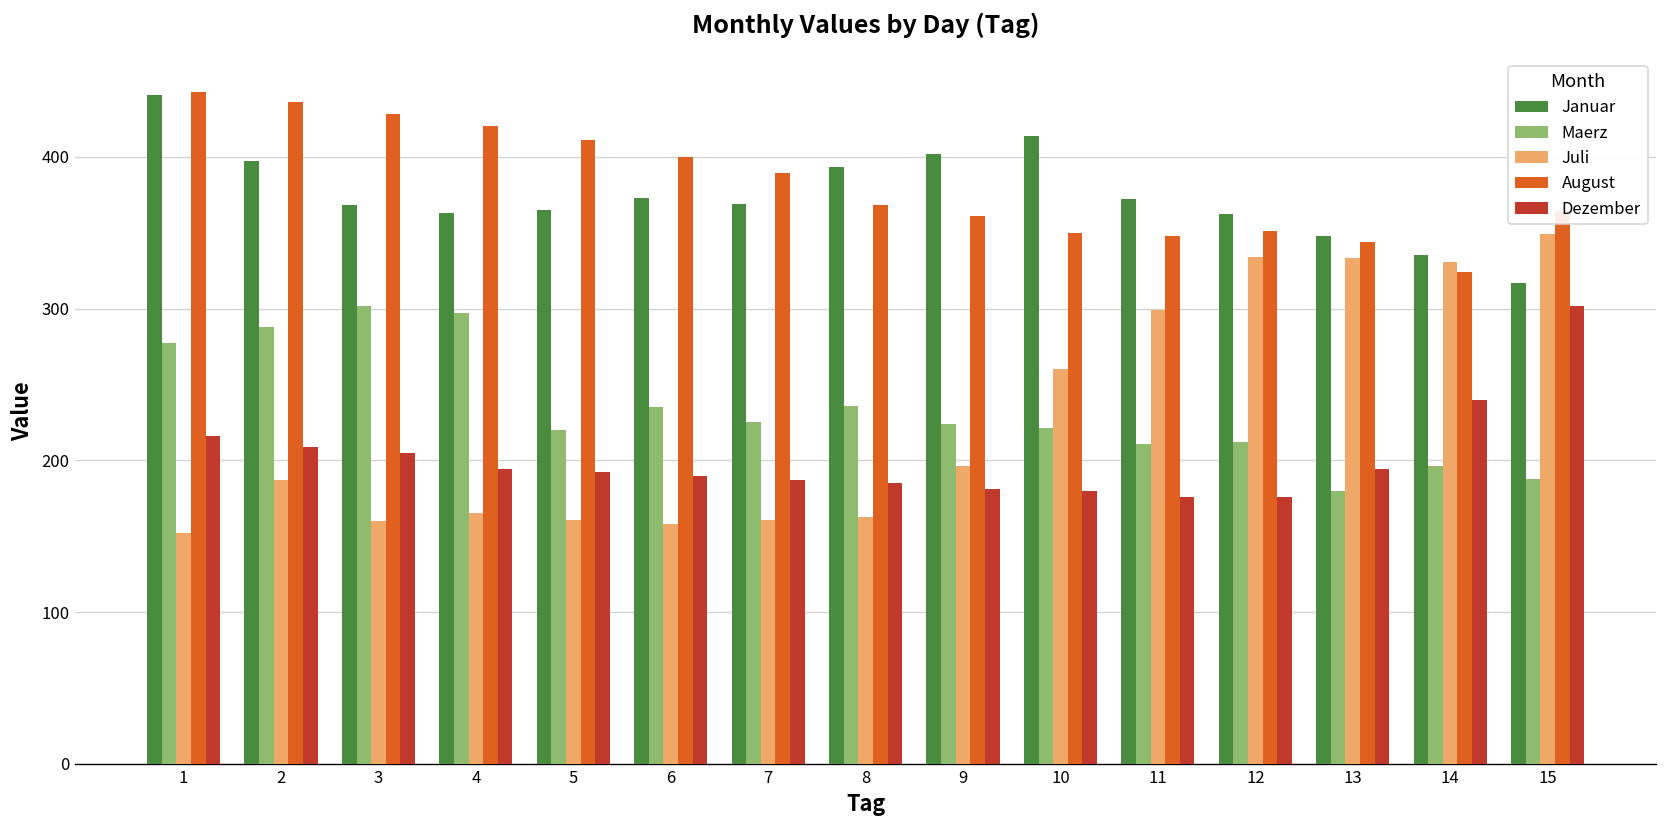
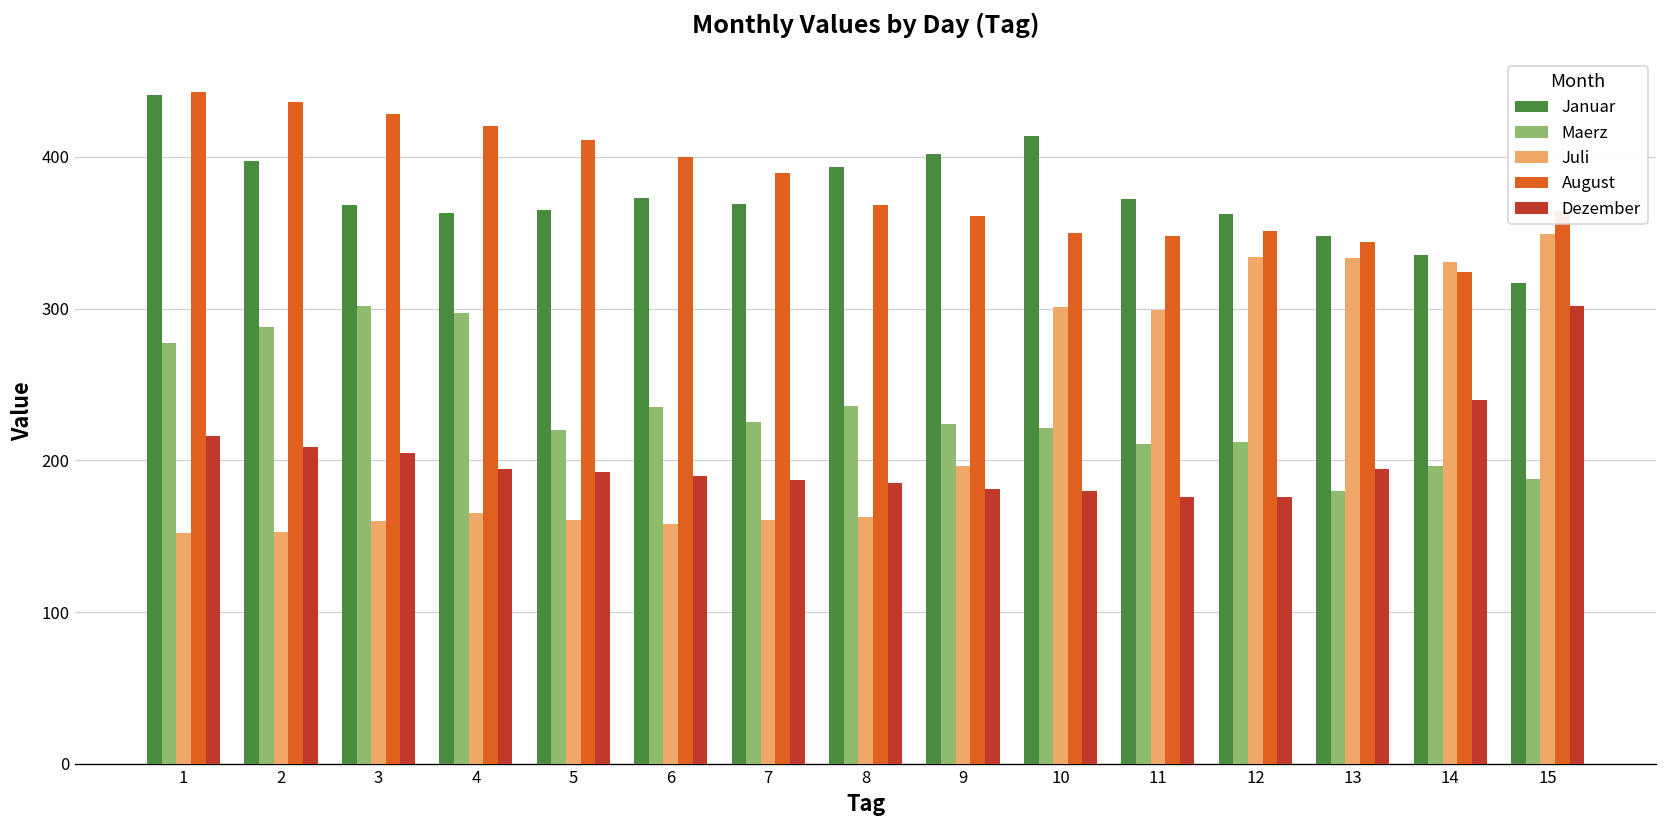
  {
    "Januar": {
      "1": 441,
      "2": 397,
      "3": 368,
      "4": 363,
      "5": 365,
      "6": 373,
      "7": 369,
      "8": 393,
      "9": 402,
      "10": 414,
      "11": 372,
      "12": 362,
      "13": 348,
      "14": 335,
      "15": 317
    },
    "Maerz": {
      "1": 277,
      "2": 288,
      "3": 302,
      "4": 297,
      "5": 220,
      "6": 235,
      "7": 225,
      "8": 236,
      "9": 224,
      "10": 221,
      "11": 211,
      "12": 212,
      "13": 180,
      "14": 196,
      "15": 188
    },
    "Juli": {
      "1": 152,
-     "2": 187,
+     "2": 153,
      "3": 160,
      "4": 165,
      "5": 161,
      "6": 158,
      "7": 161,
      "8": 163,
      "9": 196,
-     "10": 260,
+     "10": 301,
      "11": 299,
      "12": 334,
      "13": 333,
      "14": 331,
      "15": 349
    }
  }
